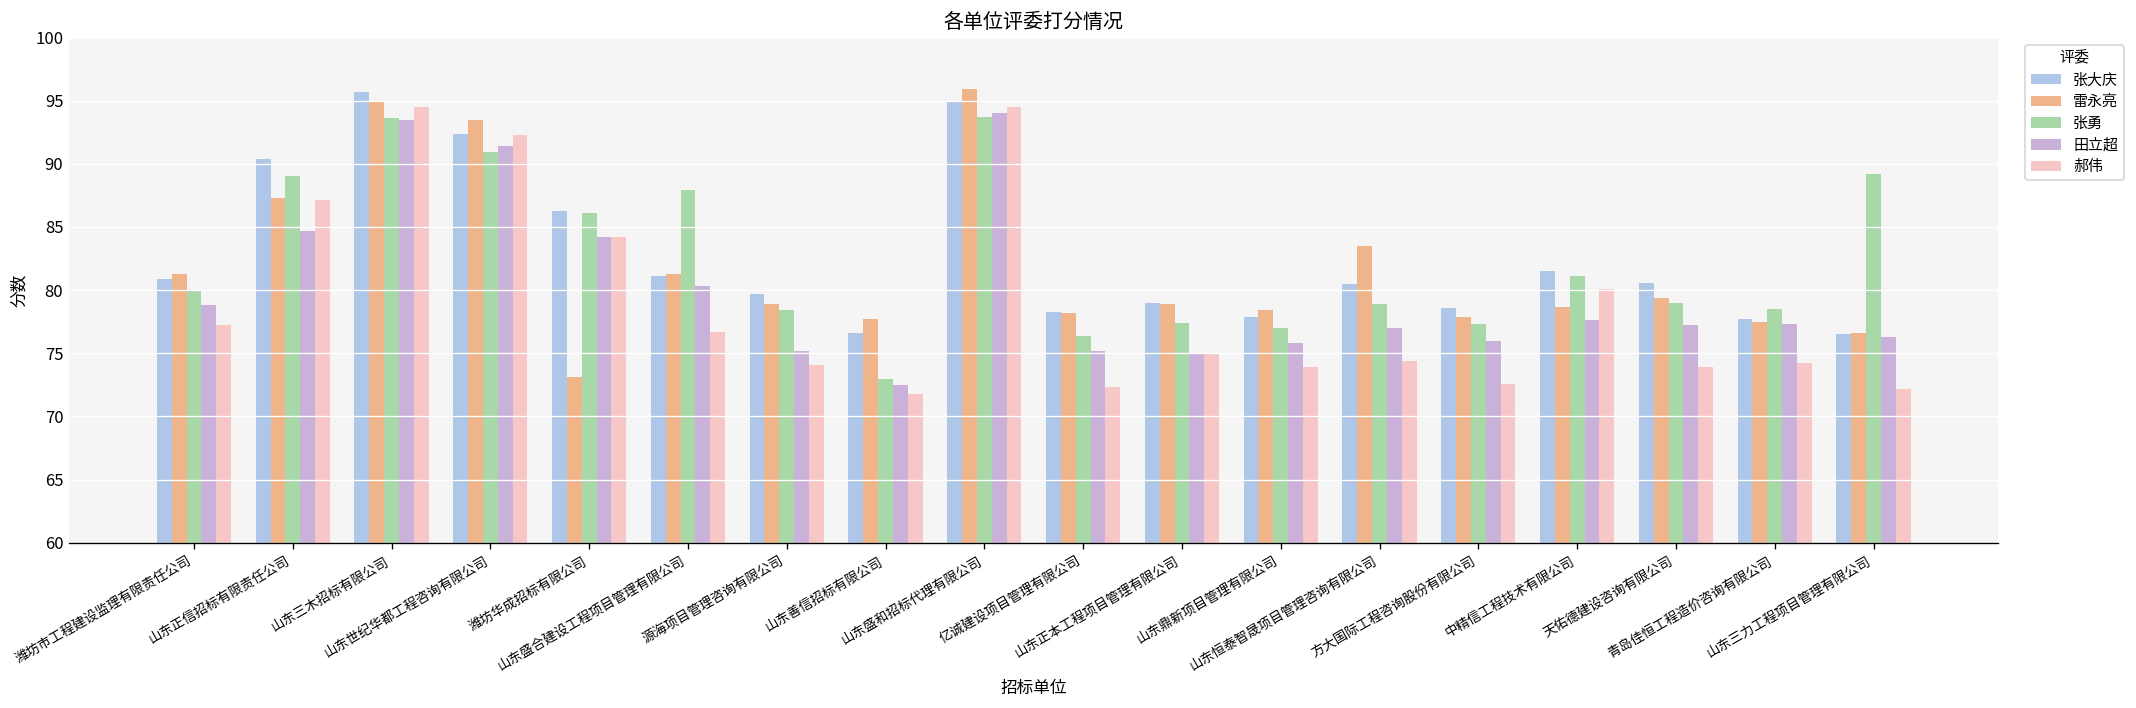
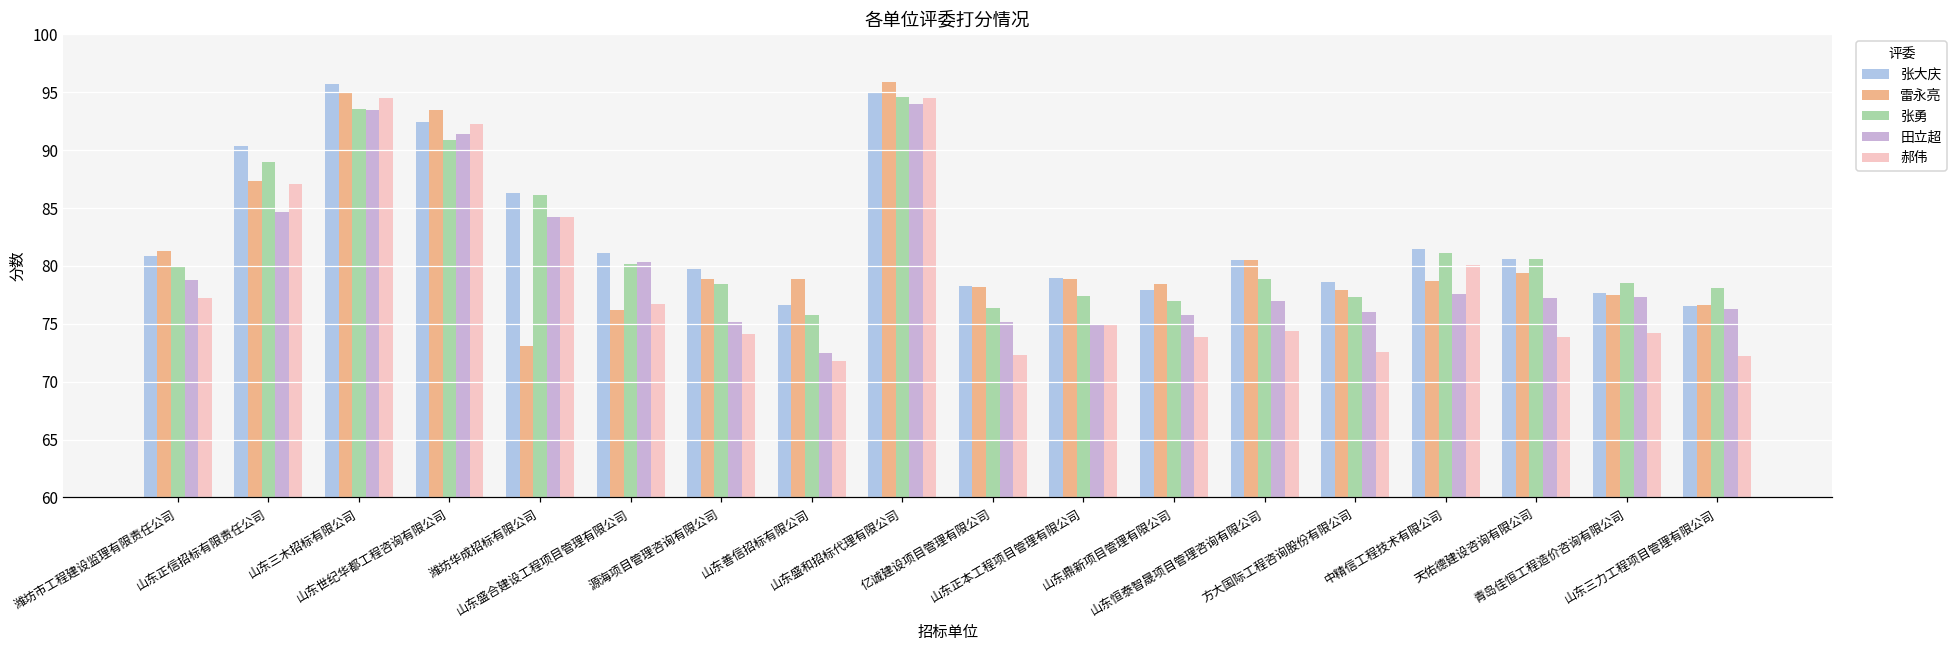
  {
    "雷永亮": {
      "潍坊市工程建设监理有限责任公司": 81.3,
      "山东正信招标有限责任公司": 87.3,
      "山东三木招标有限公司": 94.9,
      "山东世纪华都工程咨询有限公司": 93.5,
      "潍坊华成招标有限公司": 73.1,
-     "山东盛合建设工程项目管理有限公司": 81.3,
+     "山东盛合建设工程项目管理有限公司": 76.2,
      "源海项目管理咨询有限公司": 78.9,
-     "山东善信招标有限公司": 77.7,
+     "山东善信招标有限公司": 78.9,
      "山东盛和招标代理有限公司": 95.9,
      "亿诚建设项目管理有限公司": 78.2,
      "山东正本工程项目管理有限公司": 78.9,
      "山东鼎新项目管理有限公司": 78.4,
-     "山东恒泰智晟项目管理咨询有限公司": 83.5,
+     "山东恒泰智晟项目管理咨询有限公司": 80.5,
      "方大国际工程咨询股份有限公司": 77.9,
      "中精信工程技术有限公司": 78.7,
      "天佑德建设咨询有限公司": 79.4,
      "青岛佳恒工程造价咨询有限公司": 77.5,
      "山东三力工程项目管理有限公司": 76.6
    },
    "张勇": {
      "潍坊市工程建设监理有限责任公司": 80.0,
      "山东正信招标有限责任公司": 89.0,
      "山东三木招标有限公司": 93.6,
      "山东世纪华都工程咨询有限公司": 90.9,
      "潍坊华成招标有限公司": 86.1,
-     "山东盛合建设工程项目管理有限公司": 87.9,
+     "山东盛合建设工程项目管理有限公司": 80.2,
      "源海项目管理咨询有限公司": 78.4,
-     "山东善信招标有限公司": 73.0,
-     "山东盛和招标代理有限公司": 93.7,
+     "山东善信招标有限公司": 75.8,
+     "山东盛和招标代理有限公司": 94.6,
      "亿诚建设项目管理有限公司": 76.4,
      "山东正本工程项目管理有限公司": 77.4,
      "山东鼎新项目管理有限公司": 77.0,
      "山东恒泰智晟项目管理咨询有限公司": 78.9,
      "方大国际工程咨询股份有限公司": 77.3,
      "中精信工程技术有限公司": 81.1,
-     "天佑德建设咨询有限公司": 79.0,
+     "天佑德建设咨询有限公司": 80.6,
      "青岛佳恒工程造价咨询有限公司": 78.5,
-     "山东三力工程项目管理有限公司": 89.2
+     "山东三力工程项目管理有限公司": 78.1
    }
  }
